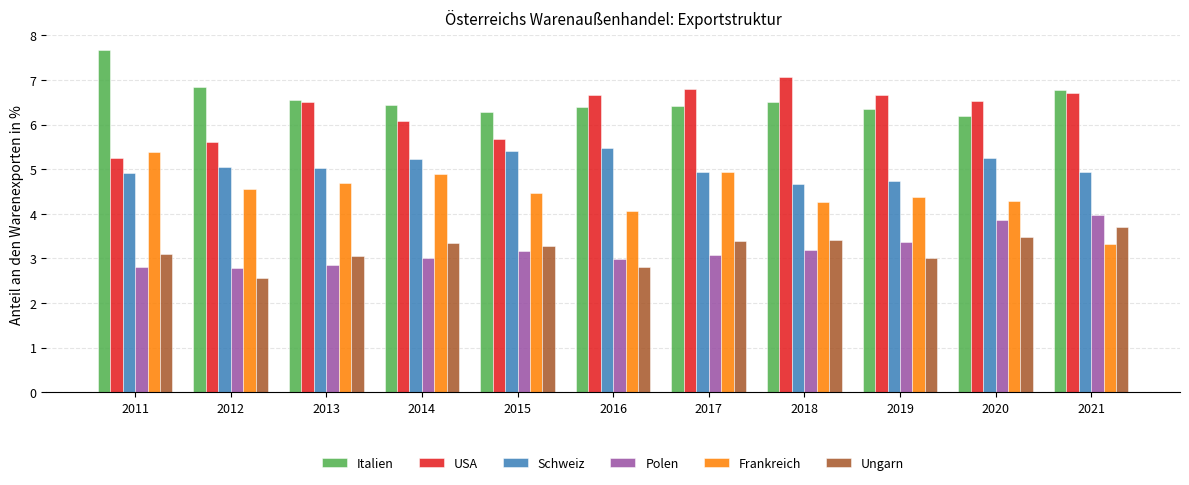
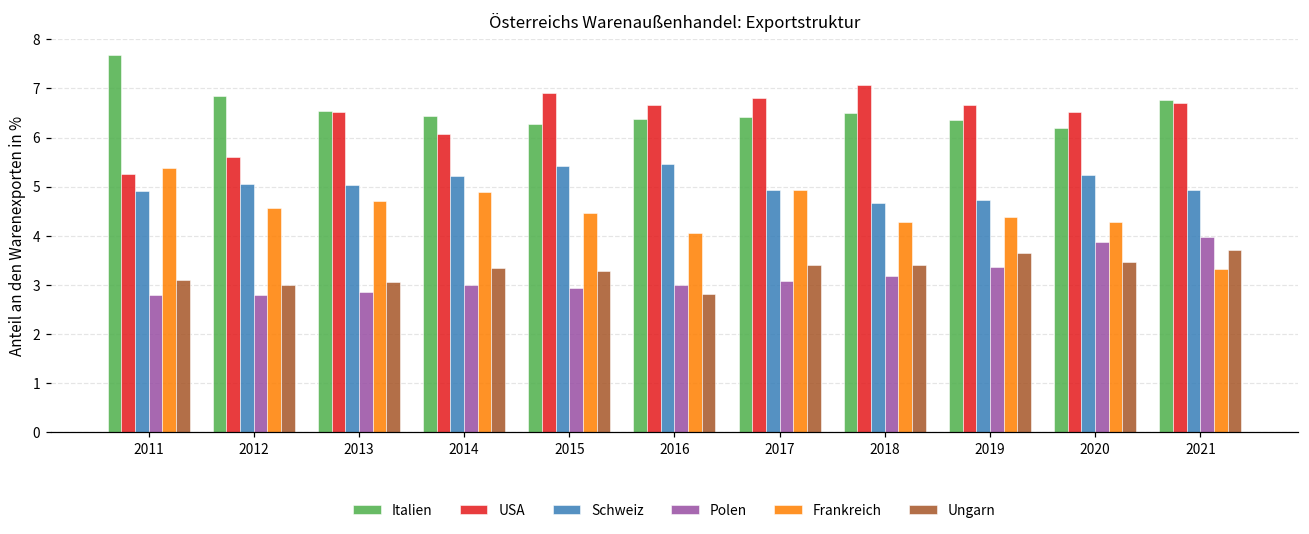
  {
    "Italien": {
      "2011": 7.7,
      "2012": 6.8,
      "2013": 6.5,
      "2014": 6.4,
      "2015": 6.3,
      "2016": 6.4,
      "2017": 6.4,
      "2018": 6.5,
      "2019": 6.4,
      "2020": 6.2,
      "2021": 6.8
    },
    "USA": {
      "2011": 5.2,
      "2012": 5.6,
      "2013": 6.5,
      "2014": 6.1,
-     "2015": 5.7,
+     "2015": 6.9,
      "2016": 6.7,
      "2017": 6.8,
      "2018": 7.1,
      "2019": 6.7,
      "2020": 6.5,
      "2021": 6.7
    },
    "Schweiz": {
      "2011": 4.9,
      "2012": 5.0,
      "2013": 5.0,
      "2014": 5.2,
      "2015": 5.4,
      "2016": 5.5,
      "2017": 4.9,
      "2018": 4.7,
      "2019": 4.7,
      "2020": 5.2,
      "2021": 4.9
    },
    "Polen": {
      "2011": 2.8,
      "2012": 2.8,
      "2013": 2.9,
      "2014": 3.0,
-     "2015": 3.2,
+     "2015": 2.9,
      "2016": 3.0,
      "2017": 3.1,
      "2018": 3.2,
      "2019": 3.4,
      "2020": 3.9,
      "2021": 4.0
    },
    "Frankreich": {
      "2011": 5.4,
      "2012": 4.6,
      "2013": 4.7,
      "2014": 4.9,
      "2015": 4.5,
      "2016": 4.1,
      "2017": 4.9,
      "2018": 4.3,
      "2019": 4.4,
      "2020": 4.3,
      "2021": 3.3
    },
    "Ungarn": {
      "2011": 3.1,
-     "2012": 2.6,
+     "2012": 3.0,
      "2013": 3.1,
      "2014": 3.3,
      "2015": 3.3,
      "2016": 2.8,
      "2017": 3.4,
      "2018": 3.4,
-     "2019": 3.0,
+     "2019": 3.6,
      "2020": 3.5,
      "2021": 3.7
    }
  }
